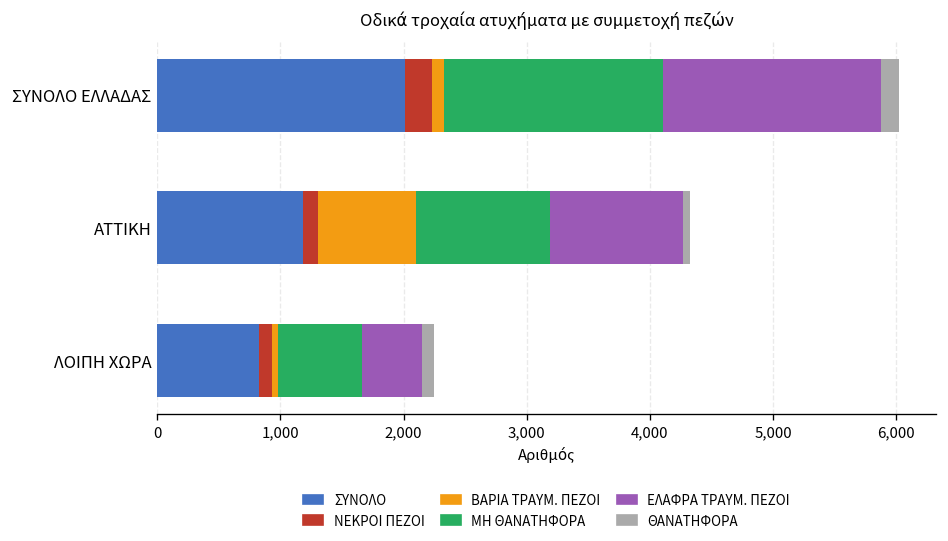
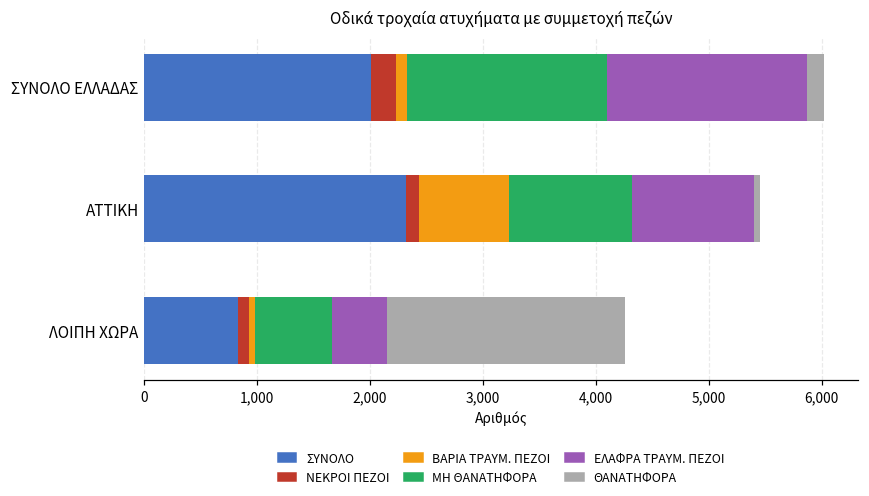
  {
    "ΣΥΝΟΛΟ": {
      "ΣΥΝΟΛΟ ΕΛΛΑΔΑΣ": "2,010",
-     "ΑΤΤΙΚΗ": "1,180",
+     "ΑΤΤΙΚΗ": "2,320",
      "ΛΟΙΠΗ ΧΩΡΑ": "830"
    },
    "ΝΕΚΡΟΙ ΠΕΖΟΙ": {
      "ΣΥΝΟΛΟ ΕΛΛΑΔΑΣ": "220",
      "ΑΤΤΙΚΗ": "120",
      "ΛΟΙΠΗ ΧΩΡΑ": "100"
    },
    "ΒΑΡΙΑ ΤΡΑΥΜ. ΠΕΖΟΙ": {
      "ΣΥΝΟΛΟ ΕΛΛΑΔΑΣ": "100",
      "ΑΤΤΙΚΗ": "800",
      "ΛΟΙΠΗ ΧΩΡΑ": "50"
    },
    "ΜΗ ΘΑΝΑΤΗΦΟΡΑ": {
      "ΣΥΝΟΛΟ ΕΛΛΑΔΑΣ": "1,770",
      "ΑΤΤΙΚΗ": "1,090",
      "ΛΟΙΠΗ ΧΩΡΑ": "680"
    },
    "ΕΛΑΦΡΑ ΤΡΑΥΜ. ΠΕΖΟΙ": {
      "ΣΥΝΟΛΟ ΕΛΛΑΔΑΣ": "1,770",
      "ΑΤΤΙΚΗ": "1,080",
      "ΛΟΙΠΗ ΧΩΡΑ": "490"
    },
    "ΘΑΝΑΤΗΦΟΡΑ": {
      "ΣΥΝΟΛΟ ΕΛΛΑΔΑΣ": "150",
      "ΑΤΤΙΚΗ": "50",
-     "ΛΟΙΠΗ ΧΩΡΑ": "100"
+     "ΛΟΙΠΗ ΧΩΡΑ": "2,110"
    }
  }
